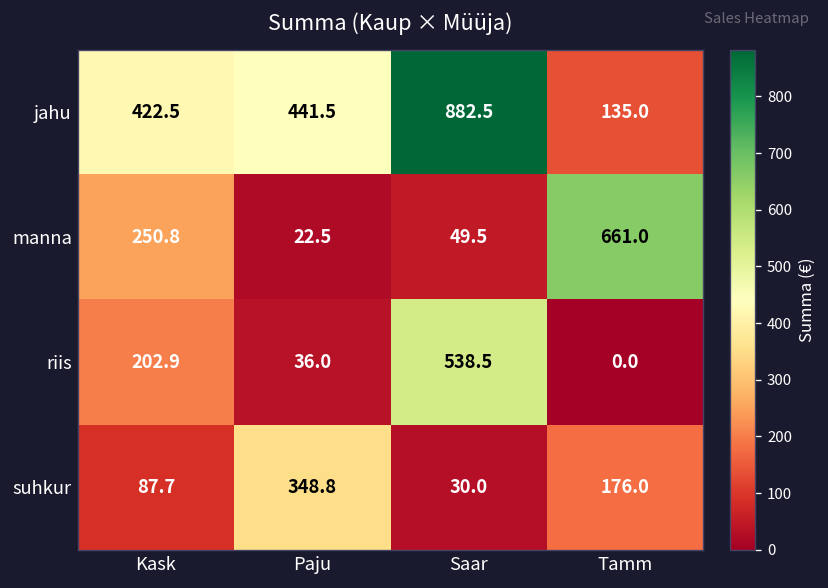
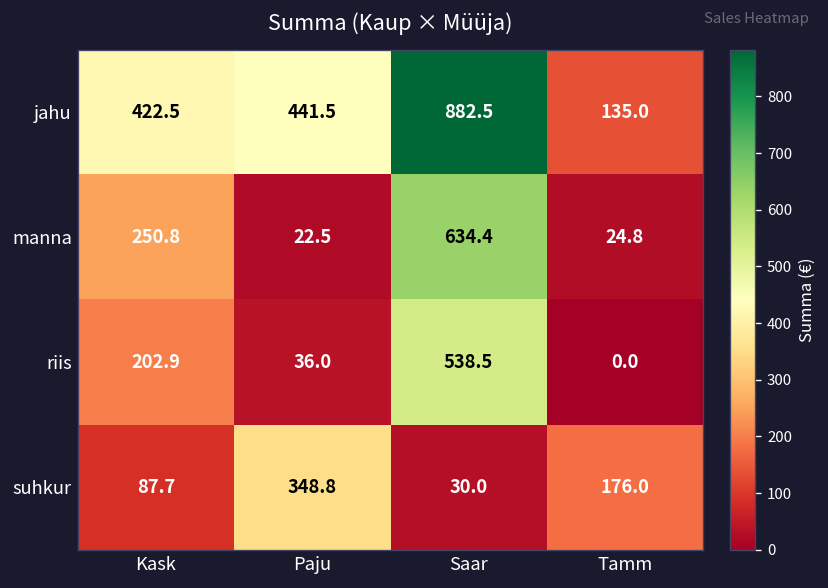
  {
    "jahu": {
      "Kask": 422.5,
      "Paju": 441.5,
      "Saar": 882.5,
      "Tamm": 135.0
    },
    "manna": {
      "Kask": 250.8,
      "Paju": 22.5,
-     "Saar": 49.5,
-     "Tamm": 661.0
+     "Saar": 634.4,
+     "Tamm": 24.8
    },
    "riis": {
      "Kask": 202.9,
      "Paju": 36.0,
      "Saar": 538.5,
      "Tamm": 0.0
    },
    "suhkur": {
      "Kask": 87.7,
      "Paju": 348.8,
      "Saar": 30.0,
      "Tamm": 176.0
    }
  }
